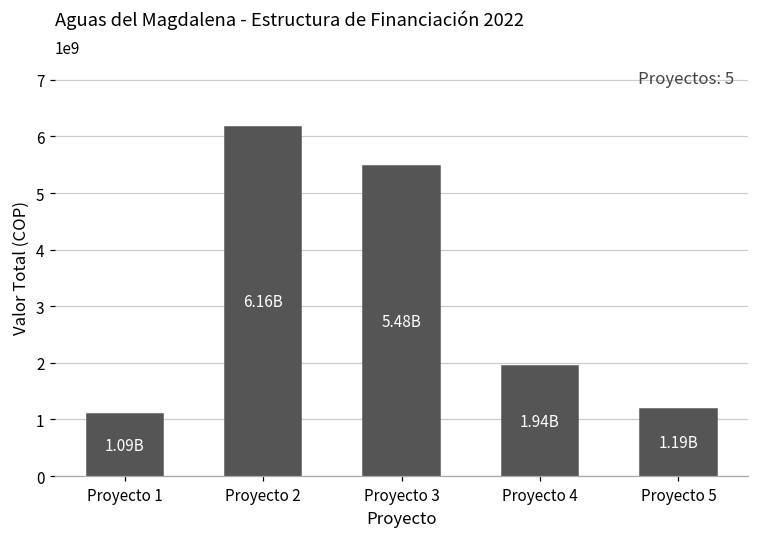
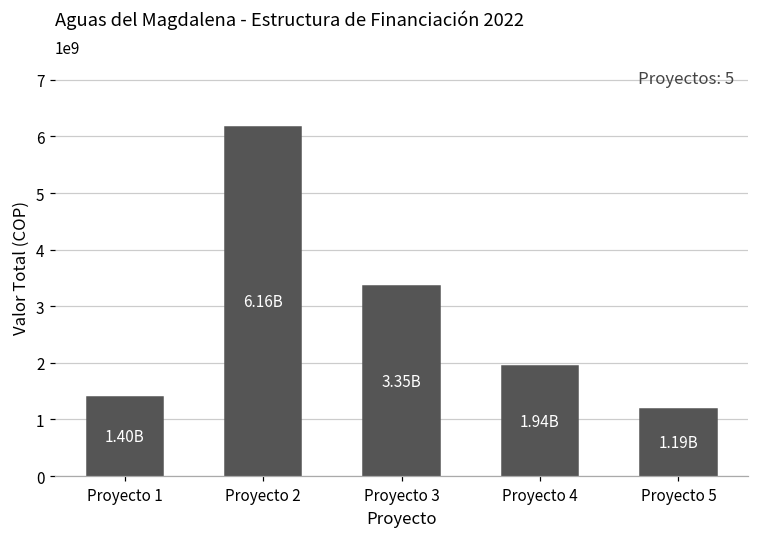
  {
-   "Proyecto 1": "1.09B",
+   "Proyecto 1": "1.40B",
    "Proyecto 2": "6.16B",
-   "Proyecto 3": "5.48B",
+   "Proyecto 3": "3.35B",
    "Proyecto 4": "1.94B",
    "Proyecto 5": "1.19B"
  }
